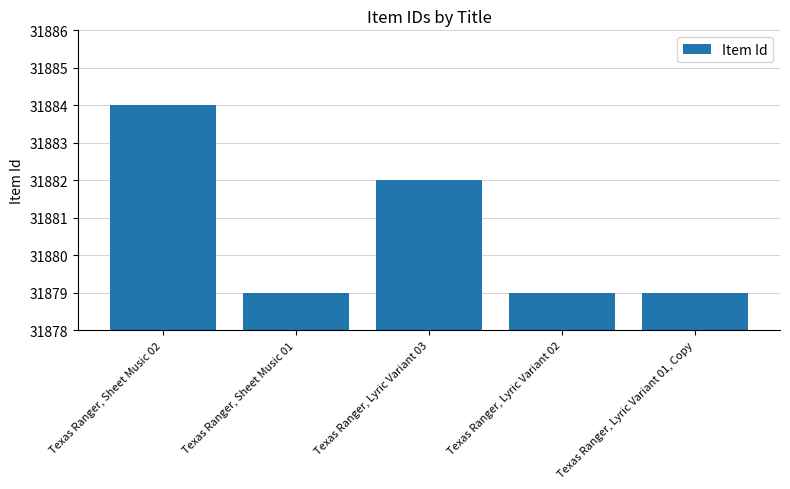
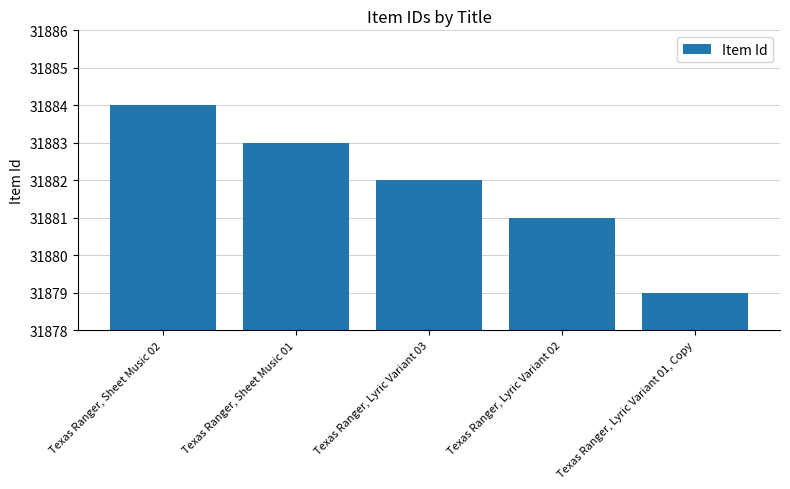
  {
    "Texas Ranger, Sheet Music 02": 31884,
-   "Texas Ranger, Sheet Music 01": 31879,
+   "Texas Ranger, Sheet Music 01": 31883,
    "Texas Ranger, Lyric Variant 03": 31882,
-   "Texas Ranger, Lyric Variant 02": 31879,
+   "Texas Ranger, Lyric Variant 02": 31881,
    "Texas Ranger, Lyric Variant 01, Copy": 31879
  }
